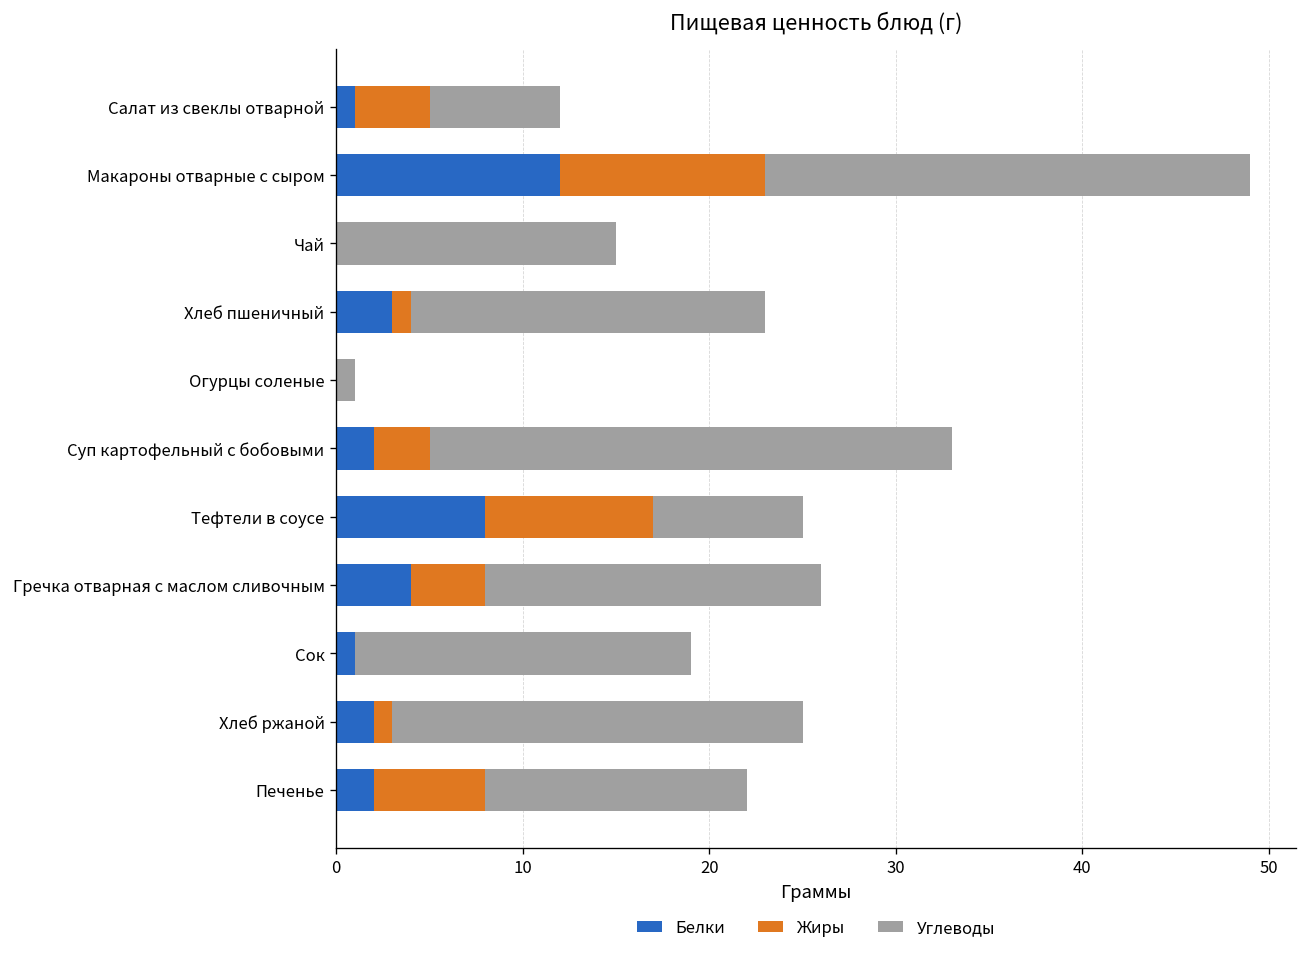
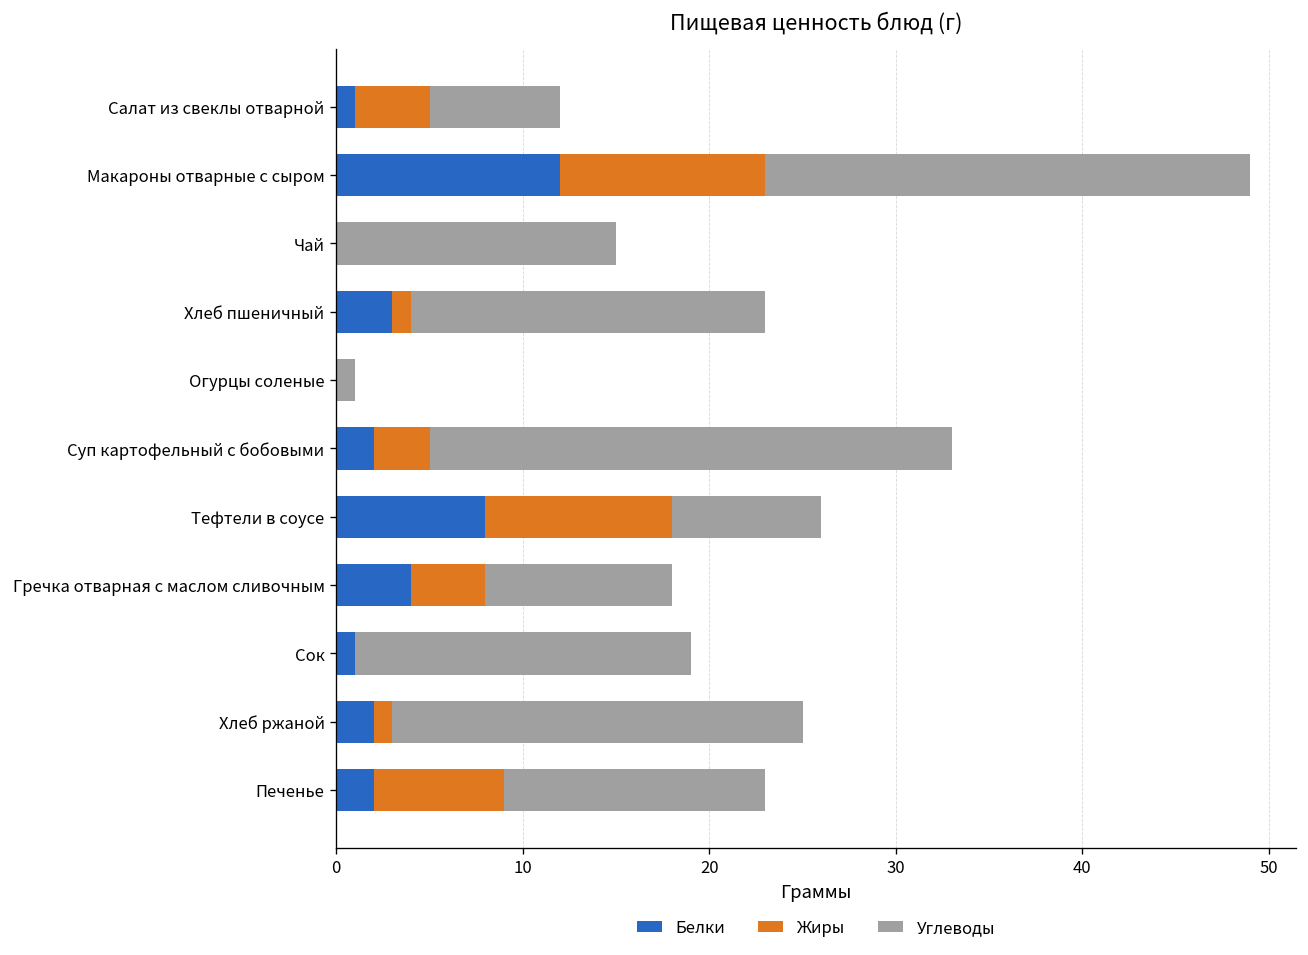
  {
    "Белки": {
      "Салат из свеклы отварной": 1,
      "Макароны отварные с сыром": 12,
      "Чай": 0,
      "Хлеб пшеничный": 3,
      "Огурцы соленые": 0,
      "Суп картофельный с бобовыми": 2,
      "Тефтели в соусе": 8,
      "Гречка отварная с маслом сливочным": 4,
      "Сок": 1,
      "Хлеб ржаной": 2,
      "Печенье": 2
    },
    "Жиры": {
      "Салат из свеклы отварной": 4,
      "Макароны отварные с сыром": 11,
      "Чай": 0,
      "Хлеб пшеничный": 1,
      "Огурцы соленые": 0,
      "Суп картофельный с бобовыми": 3,
-     "Тефтели в соусе": 9,
+     "Тефтели в соусе": 10,
      "Гречка отварная с маслом сливочным": 4,
      "Сок": 0,
      "Хлеб ржаной": 1,
-     "Печенье": 6
+     "Печенье": 7
    },
    "Углеводы": {
      "Салат из свеклы отварной": 7,
      "Макароны отварные с сыром": 26,
      "Чай": 15,
      "Хлеб пшеничный": 19,
      "Огурцы соленые": 1,
      "Суп картофельный с бобовыми": 28,
      "Тефтели в соусе": 8,
-     "Гречка отварная с маслом сливочным": 18,
+     "Гречка отварная с маслом сливочным": 10,
      "Сок": 18,
      "Хлеб ржаной": 22,
      "Печенье": 14
    }
  }
